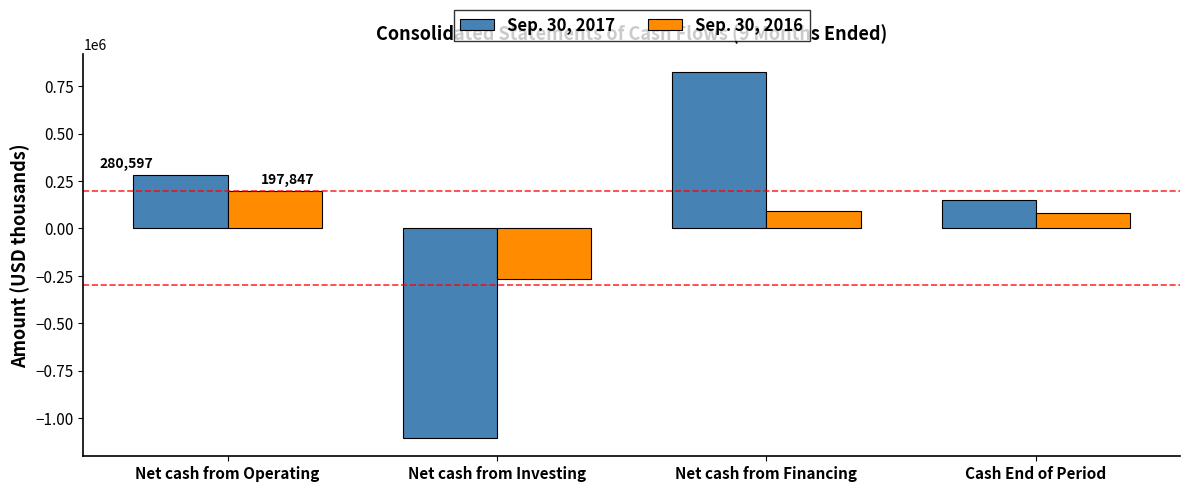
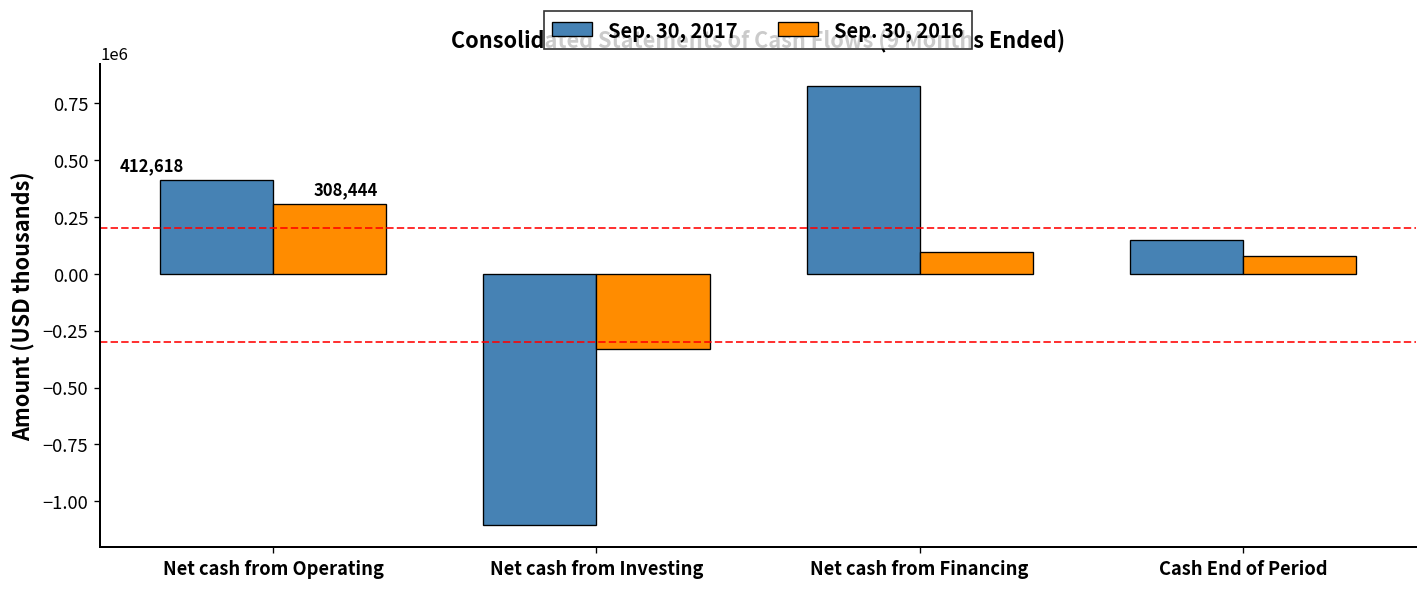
  {
    "Sep. 30, 2017": {
-     "Net cash from Operating": "280,597"
+     "Net cash from Operating": "412,618"
    },
    "Sep. 30, 2016": {
-     "Net cash from Operating": "197,847",
-     "Net cash from Investing": "-260000"
+     "Net cash from Operating": "308,444",
+     "Net cash from Investing": "-330000"
    }
  }
